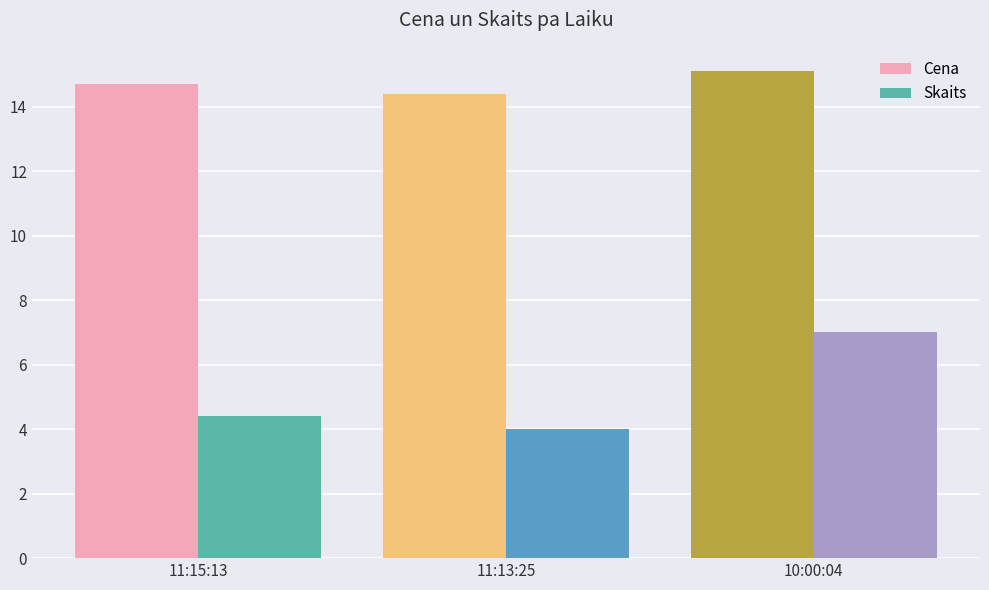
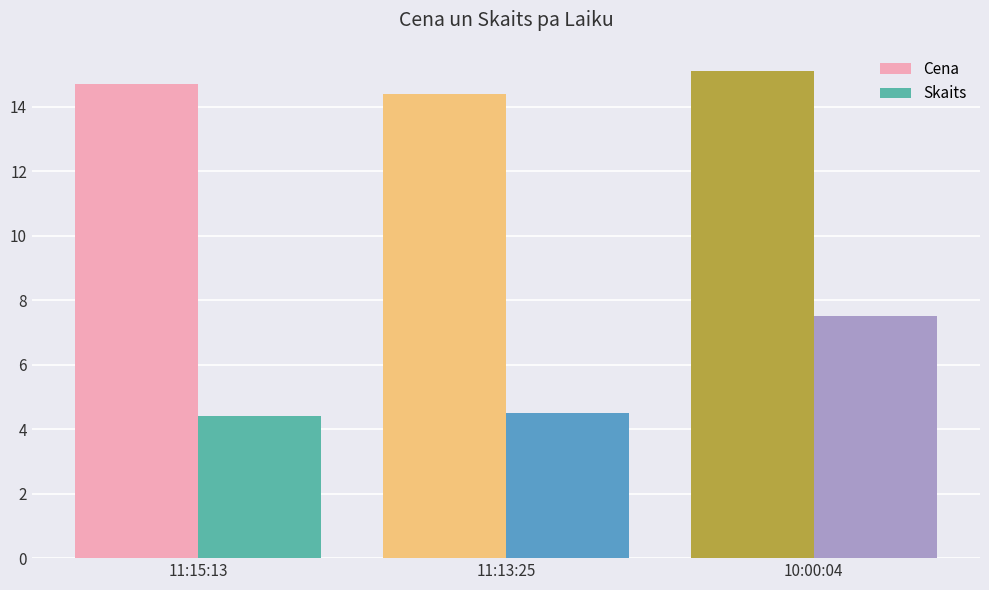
  {
    "Cena": {
      "11:15:13": 14.7,
      "11:13:25": 14.4,
      "10:00:04": 15.1
    },
    "Skaits": {
      "11:15:13": 4.4,
-     "11:13:25": 4.0,
-     "10:00:04": 7.0
+     "11:13:25": 4.5,
+     "10:00:04": 7.5
    }
  }
